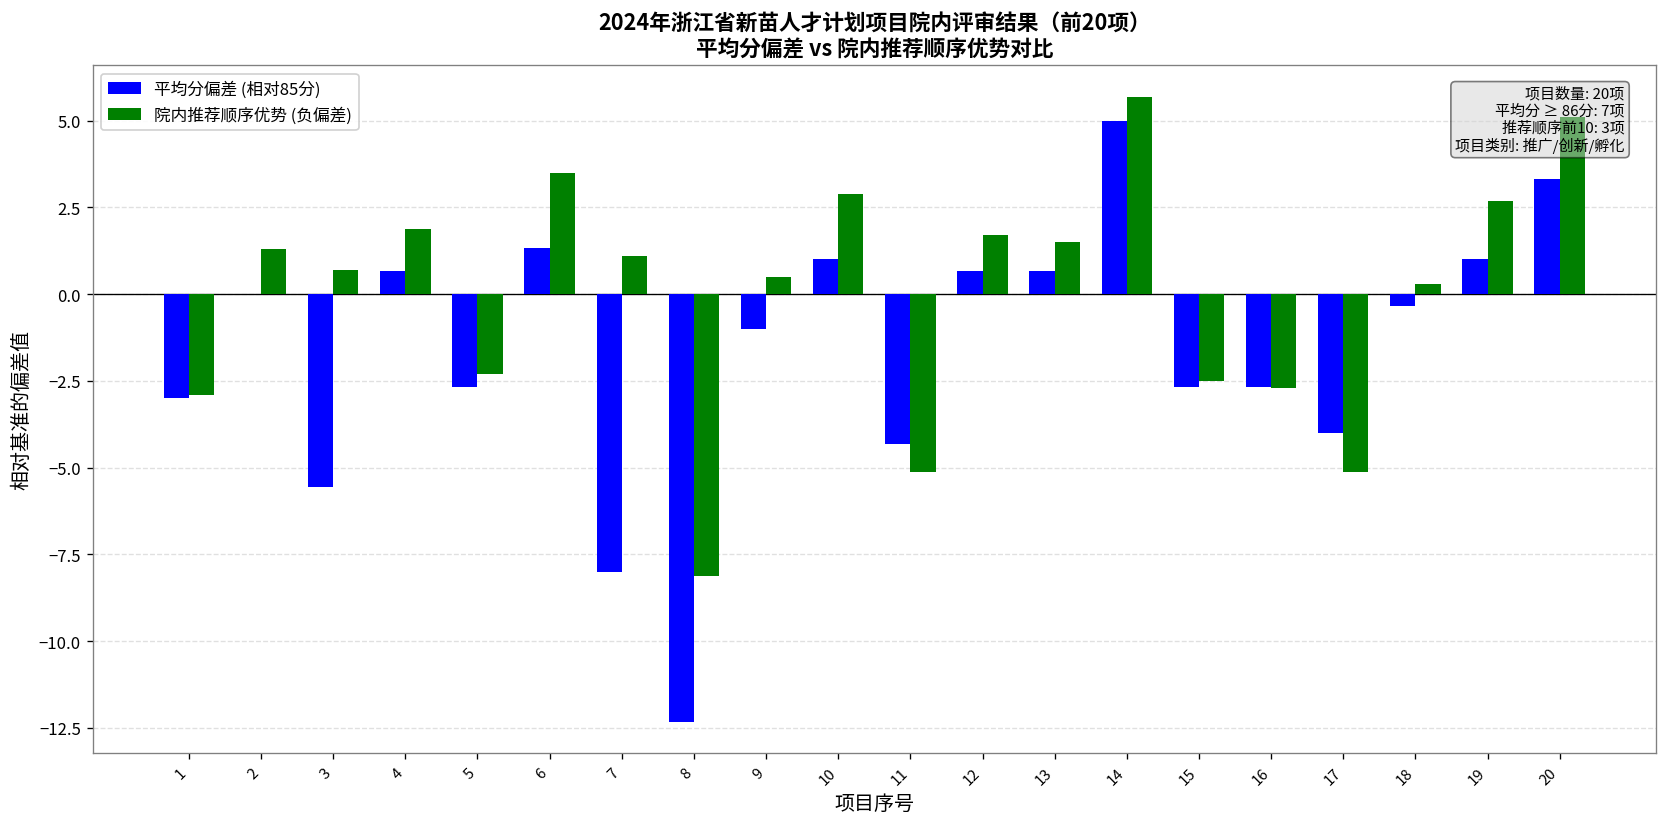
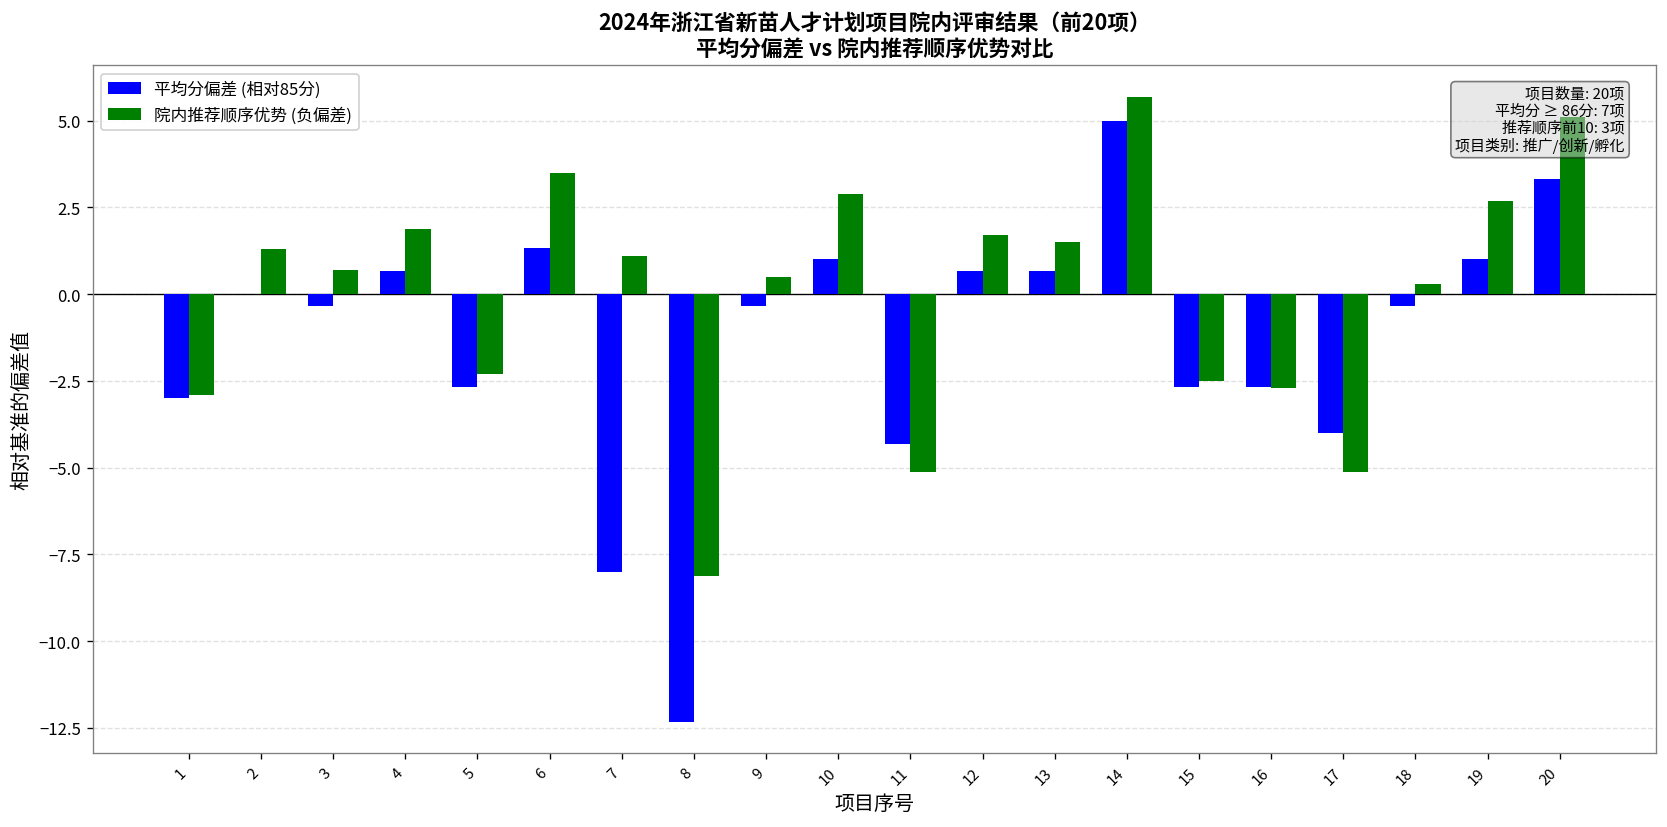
  {
    "平均分偏差 (相对85分)": {
      "1": -3.0,
      "2": 0.0,
-     "3": -5.6,
+     "3": -0.3,
      "4": 0.7,
      "5": -2.7,
      "6": 1.3,
      "7": -8.0,
      "8": -12.3,
-     "9": -1.0,
+     "9": -0.3,
      "10": 1.0,
      "11": -4.3,
      "12": 0.7,
      "13": 0.7,
      "14": 5.0,
      "15": -2.7,
      "16": -2.7,
      "17": -4.0,
      "18": -0.3,
      "19": 1.0,
      "20": 3.3
    },
    "院内推荐顺序优势 (负偏差)": {
      "1": -2.9,
      "2": 1.3,
      "3": 0.7,
      "4": 1.9,
      "5": -2.3,
      "6": 3.5,
      "7": 1.1,
      "8": -8.1,
      "9": 0.5,
      "10": 2.9,
      "11": -5.1,
      "12": 1.7,
      "13": 1.5,
      "14": 5.7,
      "15": -2.5,
      "16": -2.7,
      "17": -5.1,
      "18": 0.3,
      "19": 2.7
    }
  }
